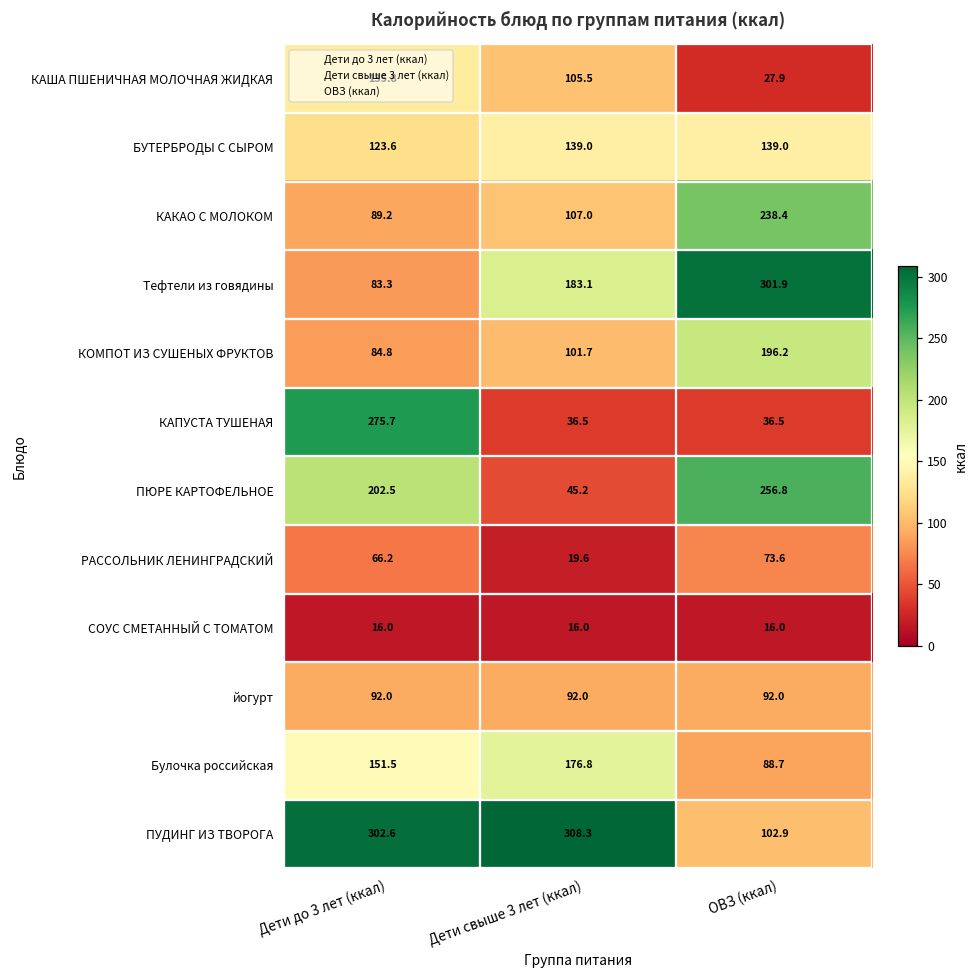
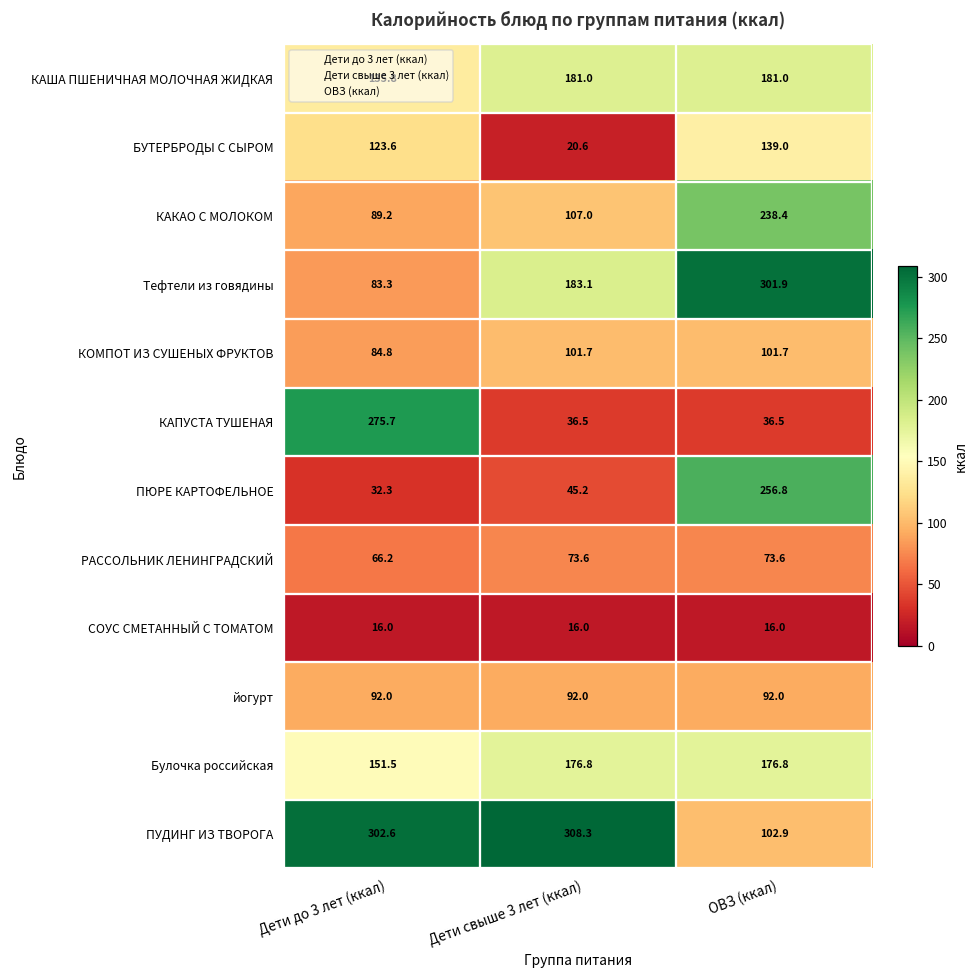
  {
    "КАША ПШЕНИЧНАЯ МОЛОЧНАЯ ЖИДКАЯ": {
-     "Дети свыше 3 лет (ккал)": 105.5,
-     "ОВЗ (ккал)": 27.9
+     "Дети свыше 3 лет (ккал)": 181.0,
+     "ОВЗ (ккал)": 181.0
    },
    "БУТЕРБРОДЫ С СЫРОМ": {
      "Дети до 3 лет (ккал)": 123.6,
-     "Дети свыше 3 лет (ккал)": 139.0,
+     "Дети свыше 3 лет (ккал)": 20.6,
      "ОВЗ (ккал)": 139.0
    },
    "КАКАО С МОЛОКОМ": {
      "Дети до 3 лет (ккал)": 89.2,
      "Дети свыше 3 лет (ккал)": 107.0,
      "ОВЗ (ккал)": 238.4
    },
    "Тефтели из говядины": {
      "Дети до 3 лет (ккал)": 83.3,
      "Дети свыше 3 лет (ккал)": 183.1,
      "ОВЗ (ккал)": 301.9
    },
    "КОМПОТ ИЗ СУШЕНЫХ ФРУКТОВ": {
      "Дети до 3 лет (ккал)": 84.8,
      "Дети свыше 3 лет (ккал)": 101.7,
-     "ОВЗ (ккал)": 196.2
+     "ОВЗ (ккал)": 101.7
    },
    "КАПУСТА ТУШЕНАЯ": {
      "Дети до 3 лет (ккал)": 275.7,
      "Дети свыше 3 лет (ккал)": 36.5,
      "ОВЗ (ккал)": 36.5
    },
    "ПЮРЕ КАРТОФЕЛЬНОЕ": {
-     "Дети до 3 лет (ккал)": 202.5,
+     "Дети до 3 лет (ккал)": 32.3,
      "Дети свыше 3 лет (ккал)": 45.2,
      "ОВЗ (ккал)": 256.8
    },
    "РАССОЛЬНИК ЛЕНИНГРАДСКИЙ": {
      "Дети до 3 лет (ккал)": 66.2,
-     "Дети свыше 3 лет (ккал)": 19.6,
+     "Дети свыше 3 лет (ккал)": 73.6,
      "ОВЗ (ккал)": 73.6
    },
    "СОУС СМЕТАННЫЙ С ТОМАТОМ": {
      "Дети до 3 лет (ккал)": 16.0,
      "Дети свыше 3 лет (ккал)": 16.0,
      "ОВЗ (ккал)": 16.0
    },
    "йогурт": {
      "Дети до 3 лет (ккал)": 92.0,
      "Дети свыше 3 лет (ккал)": 92.0,
      "ОВЗ (ккал)": 92.0
    },
    "Булочка российская": {
      "Дети до 3 лет (ккал)": 151.5,
      "Дети свыше 3 лет (ккал)": 176.8,
-     "ОВЗ (ккал)": 88.7
+     "ОВЗ (ккал)": 176.8
    },
    "ПУДИНГ ИЗ ТВОРОГА": {
      "Дети до 3 лет (ккал)": 302.6,
      "Дети свыше 3 лет (ккал)": 308.3,
      "ОВЗ (ккал)": 102.9
    }
  }
